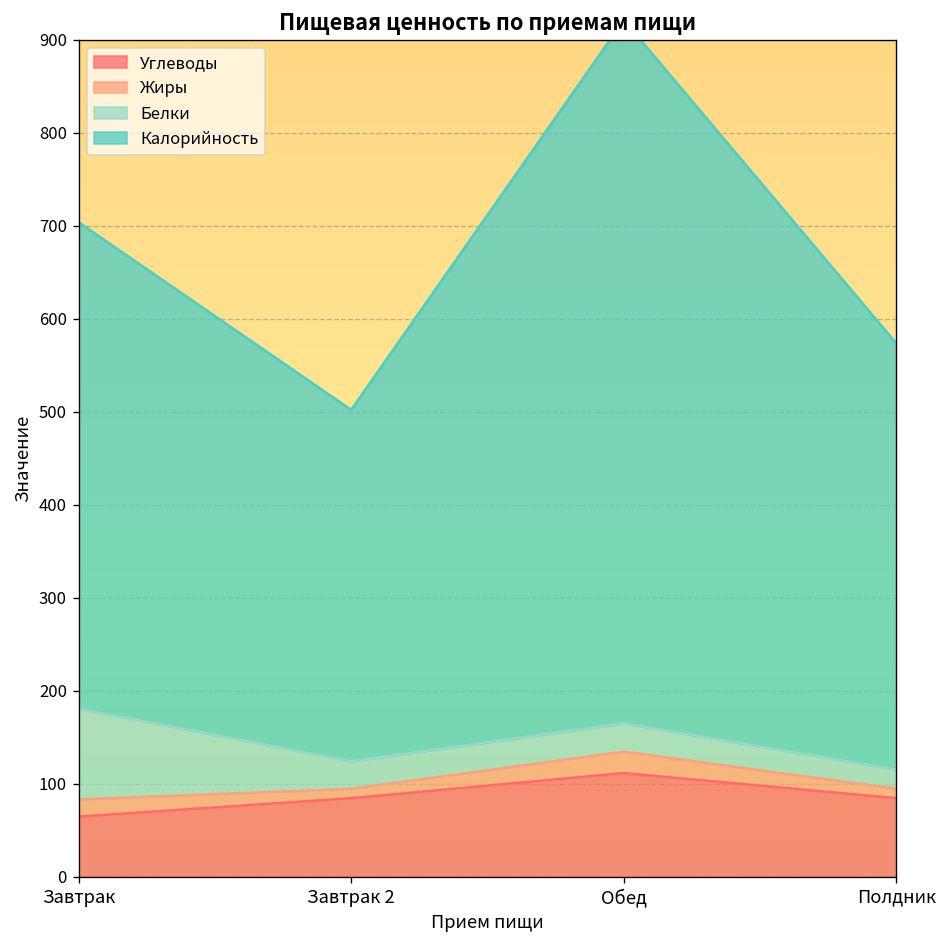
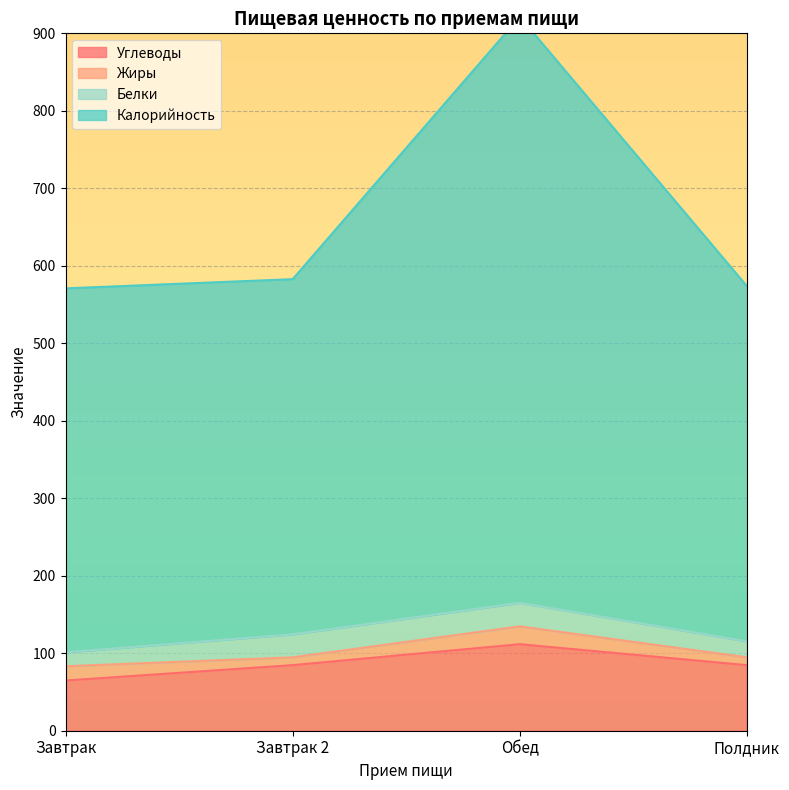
  {
    "Белки": {
-     "Завтрак": 100,
+     "Завтрак": 20,
      "Завтрак 2": 30,
      "Обед": 30,
      "Полдник": 20
    },
    "Калорийность": {
-     "Завтрак": 520,
-     "Завтрак 2": 380,
+     "Завтрак": 470,
+     "Завтрак 2": 460,
      "Полдник": 460
    }
  }
